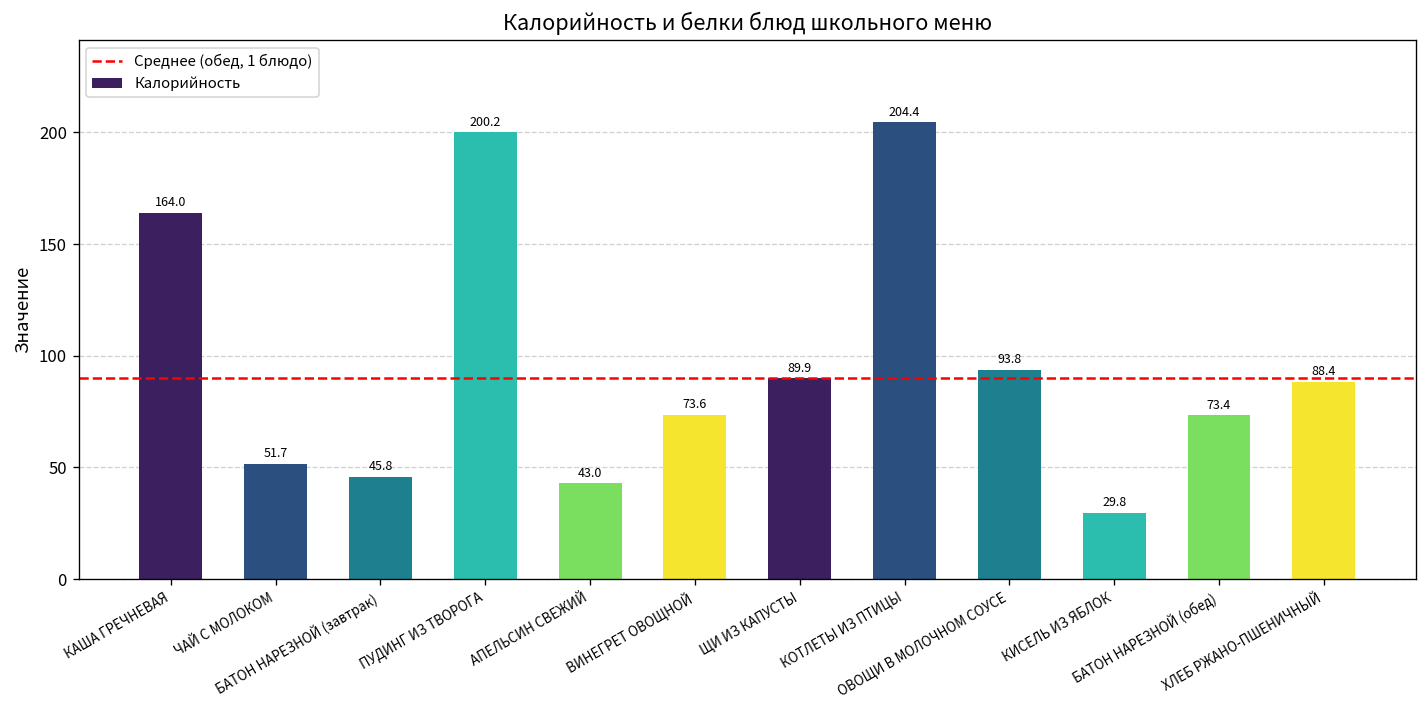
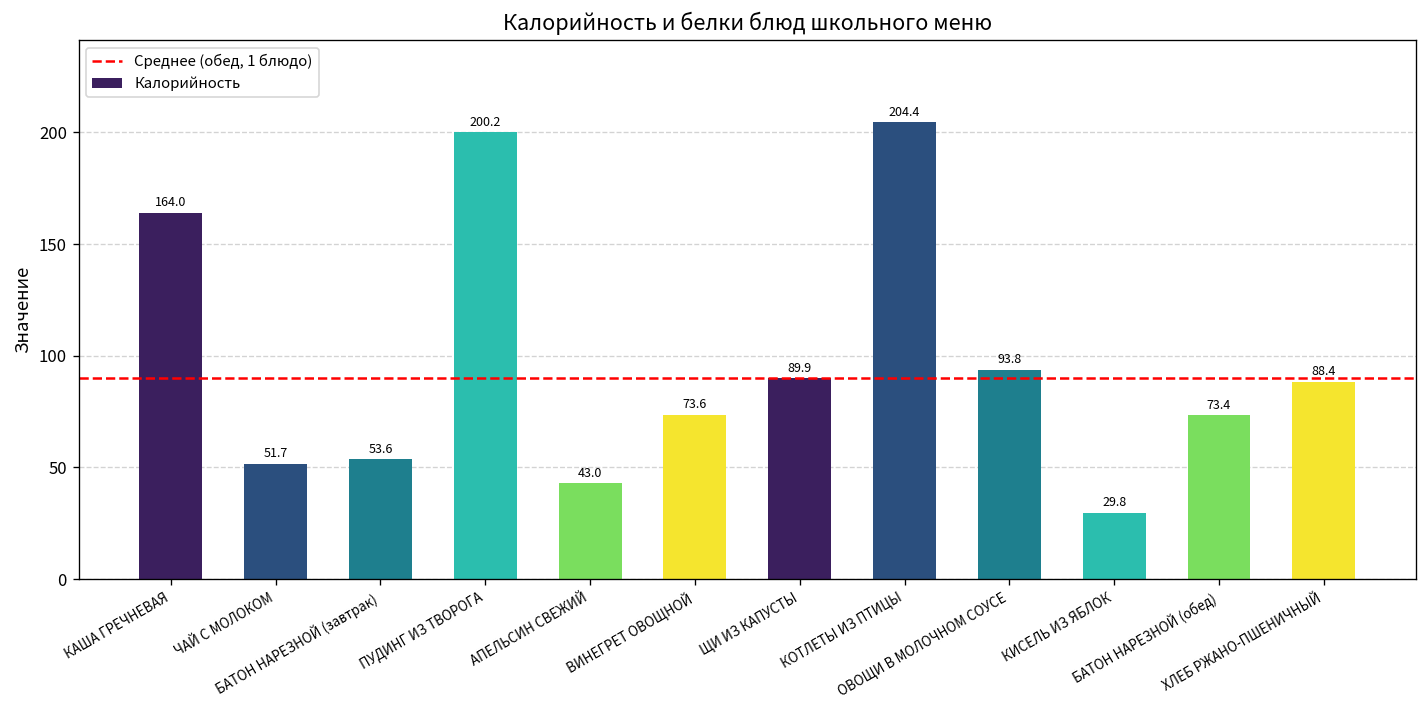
  {
    "КАША ГРЕЧНЕВАЯ": 164.0,
    "ЧАЙ С МОЛОКОМ": 51.7,
-   "БАТОН НАРЕЗНОЙ (завтрак)": 45.8,
+   "БАТОН НАРЕЗНОЙ (завтрак)": 53.6,
    "ПУДИНГ ИЗ ТВОРОГА": 200.2,
    "АПЕЛЬСИН СВЕЖИЙ": 43.0,
    "ВИНЕГРЕТ ОВОЩНОЙ": 73.6,
    "ЩИ ИЗ КАПУСТЫ": 89.9,
    "КОТЛЕТЫ ИЗ ПТИЦЫ": 204.4,
    "ОВОЩИ В МОЛОЧНОМ СОУСЕ": 93.8,
    "КИСЕЛЬ ИЗ ЯБЛОК": 29.8,
    "БАТОН НАРЕЗНОЙ (обед)": 73.4,
    "ХЛЕБ РЖАНО-ПШЕНИЧНЫЙ": 88.4
  }
